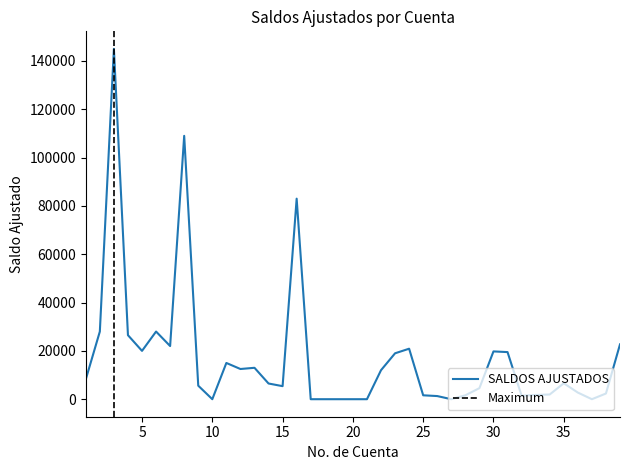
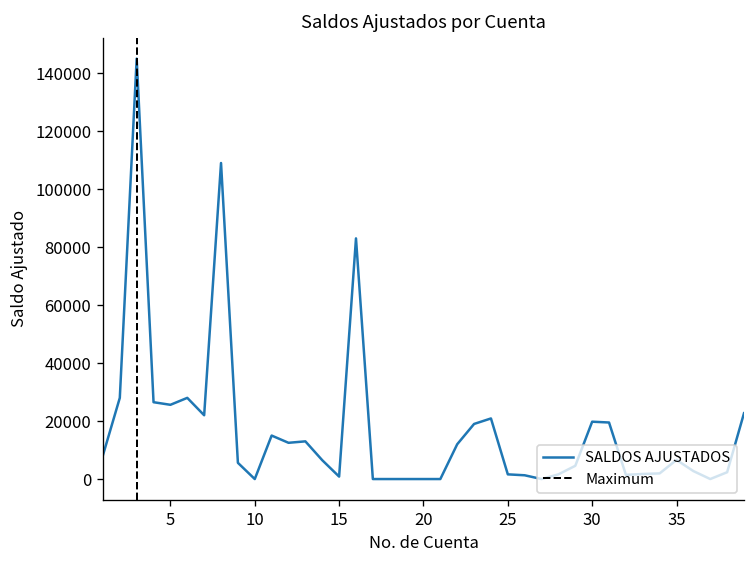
  {
-   "5": 20000,
+   "5": 26000,
    "10": 0,
-   "15": 5000,
+   "15": 1000,
    "20": 0,
    "25": 2000,
    "30": 20000
  }
